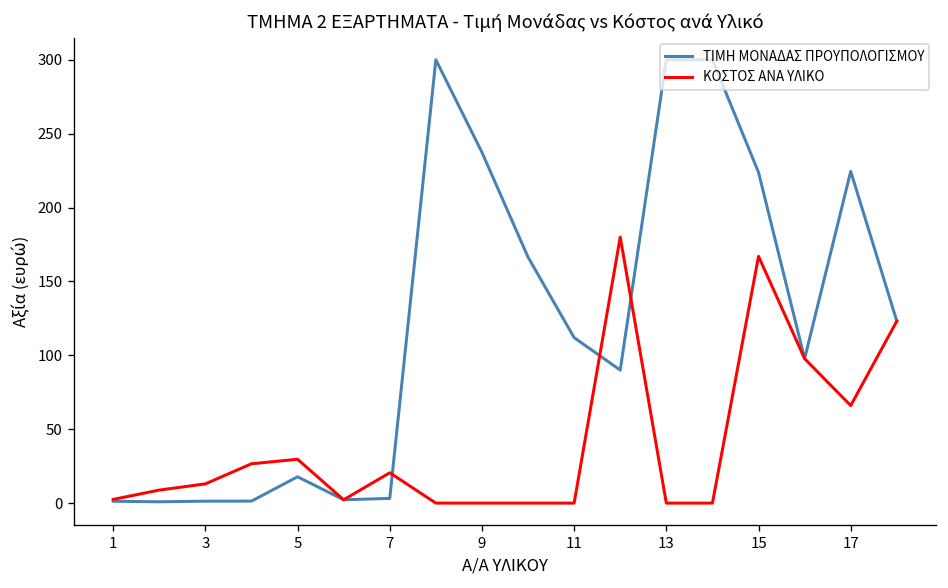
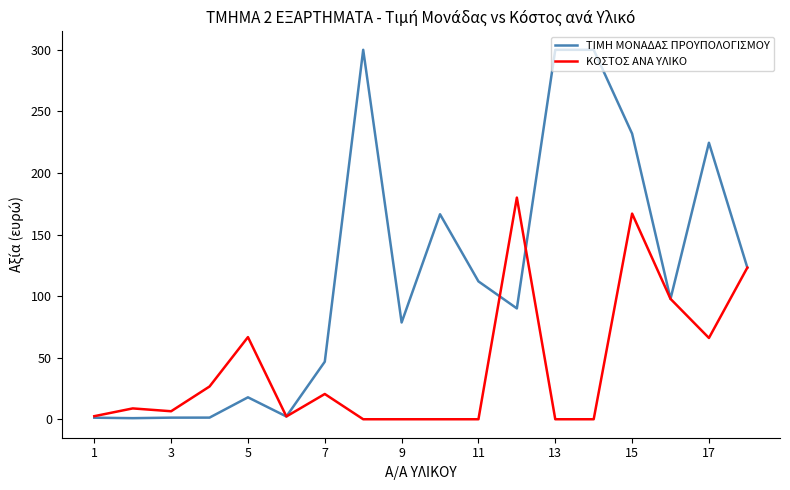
  {
    "ΤΙΜΗ ΜΟΝΑΔΑΣ ΠΡΟΥΠΟΛΟΓΙΣΜΟΥ": {
      "3": 1,
      "5": 18,
-     "7": 3,
-     "9": 237,
+     "7": 47,
+     "9": 79,
      "11": 112,
-     "15": 224,
+     "15": 232,
      "17": 225
    },
    "ΚΟΣΤΟΣ ΑΝΑ ΥΛΙΚΟ": {
-     "3": 13,
-     "5": 30,
+     "3": 7,
+     "5": 67,
      "7": 21,
      "9": 0,
      "11": 0,
      "13": 0,
      "15": 167,
      "17": 66
    }
  }
